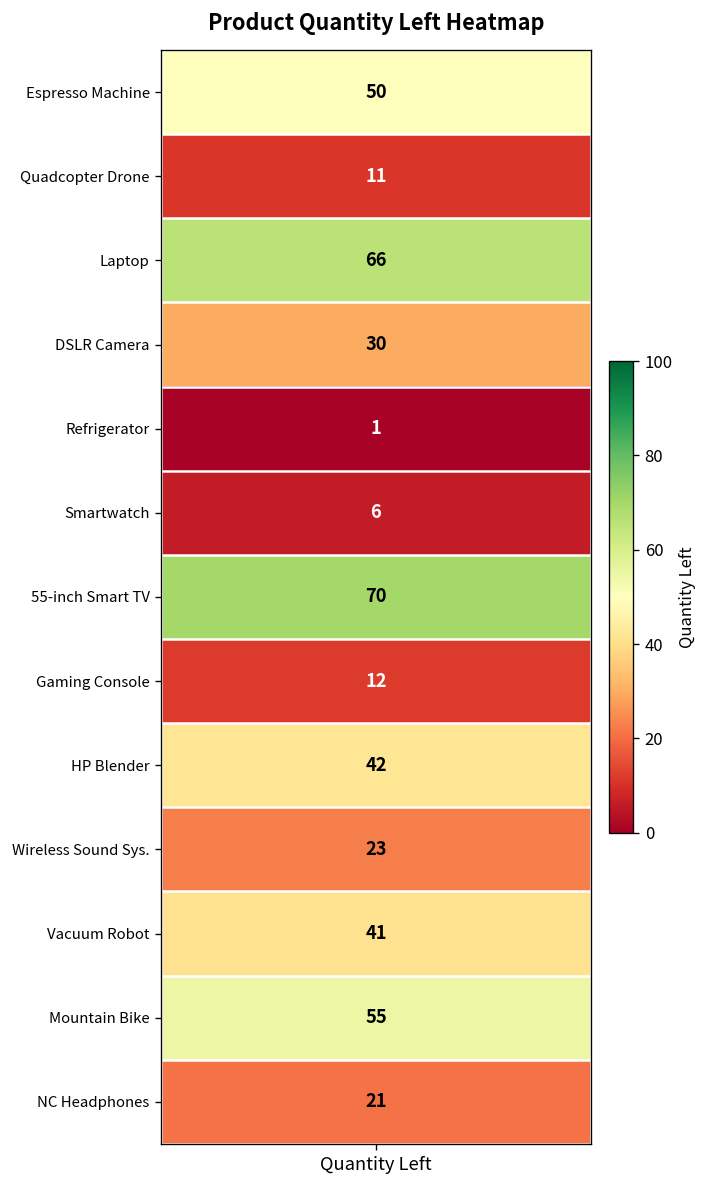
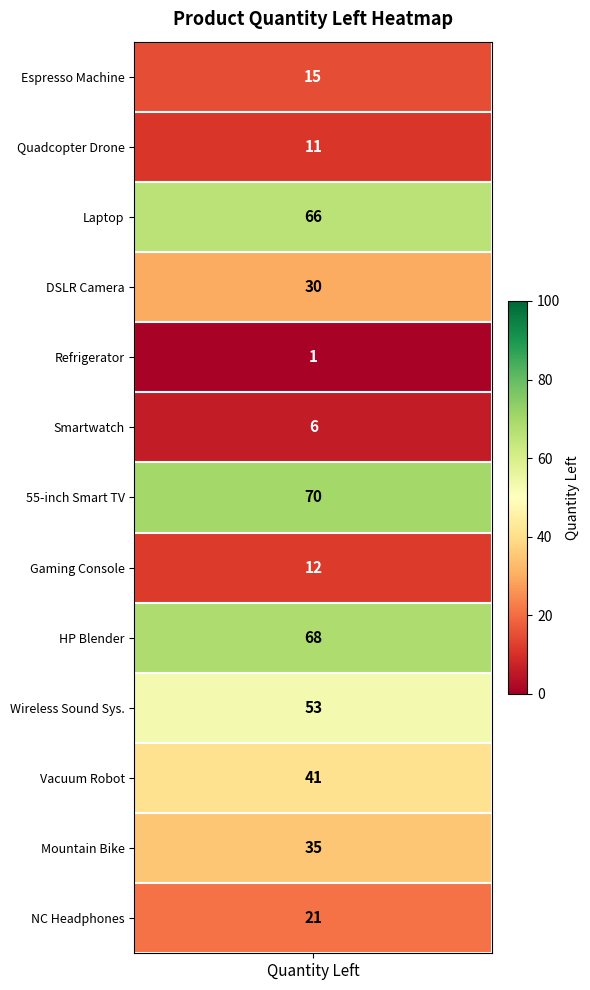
  {
    "Espresso Machine": {
-     "Quantity Left": 50
+     "Quantity Left": 15
    },
    "Quadcopter Drone": {
      "Quantity Left": 11
    },
    "Laptop": {
      "Quantity Left": 66
    },
    "DSLR Camera": {
      "Quantity Left": 30
    },
    "Refrigerator": {
      "Quantity Left": 1
    },
    "Smartwatch": {
      "Quantity Left": 6
    },
    "55-inch Smart TV": {
      "Quantity Left": 70
    },
    "Gaming Console": {
      "Quantity Left": 12
    },
    "HP Blender": {
-     "Quantity Left": 42
+     "Quantity Left": 68
    },
    "Wireless Sound Sys.": {
-     "Quantity Left": 23
+     "Quantity Left": 53
    },
    "Vacuum Robot": {
      "Quantity Left": 41
    },
    "Mountain Bike": {
-     "Quantity Left": 55
+     "Quantity Left": 35
    },
    "NC Headphones": {
      "Quantity Left": 21
    }
  }
